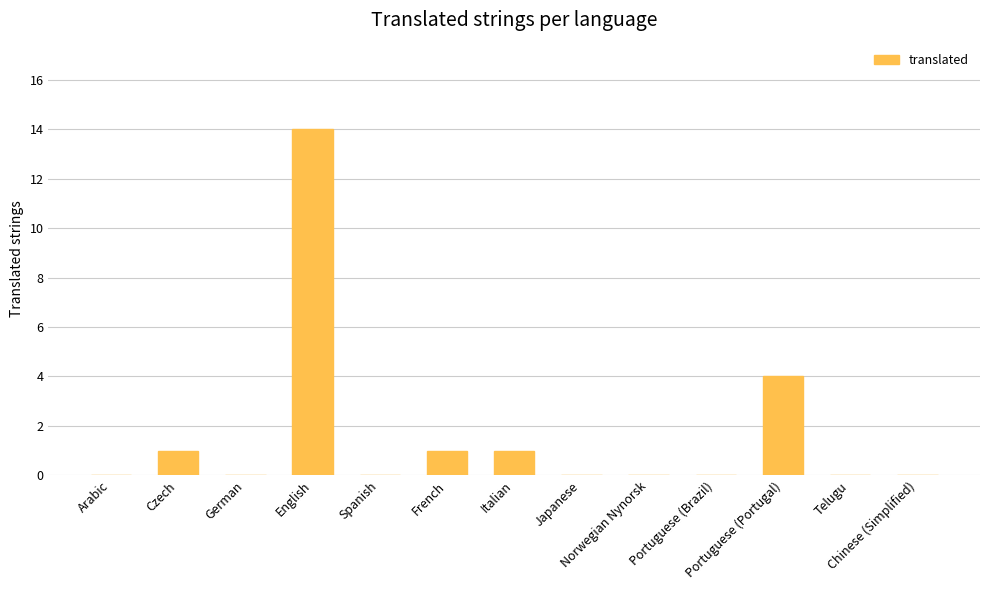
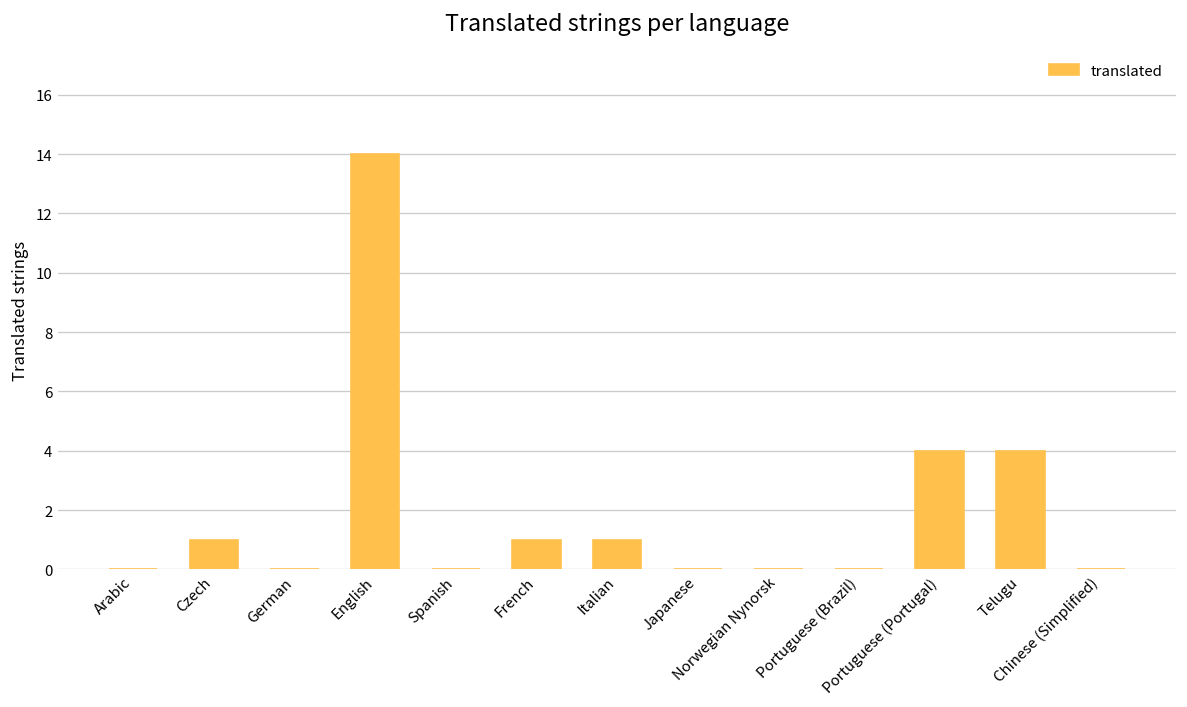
  {
    "Arabic": 0,
    "Czech": 1,
    "German": 0,
    "English": 14,
    "Spanish": 0,
    "French": 1,
    "Italian": 1,
    "Japanese": 0,
    "Norwegian Nynorsk": 0,
    "Portuguese (Brazil)": 0,
    "Portuguese (Portugal)": 4,
-   "Telugu": 0,
+   "Telugu": 4,
    "Chinese (Simplified)": 0
  }
